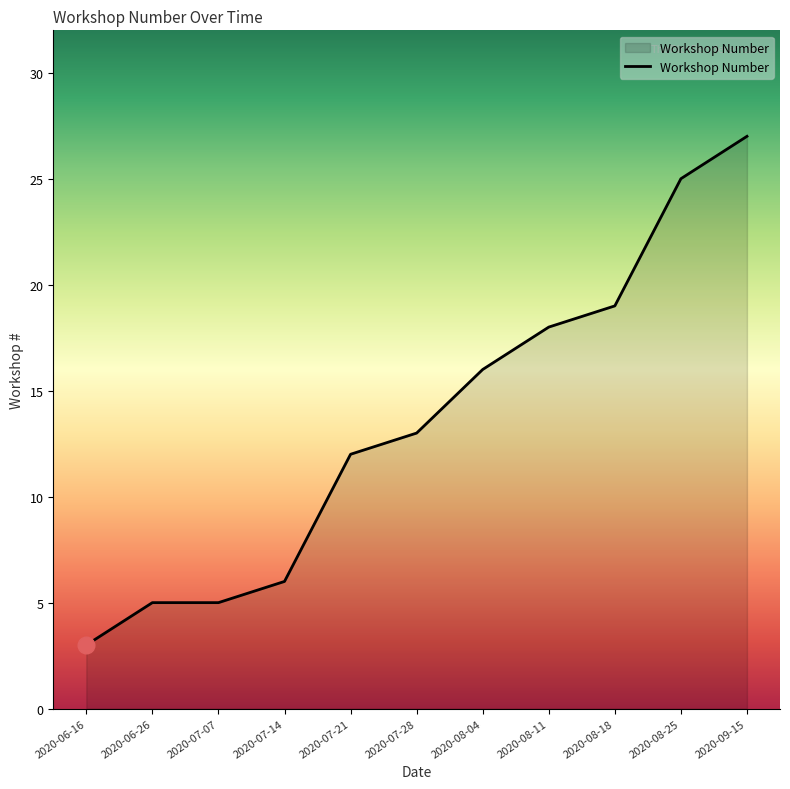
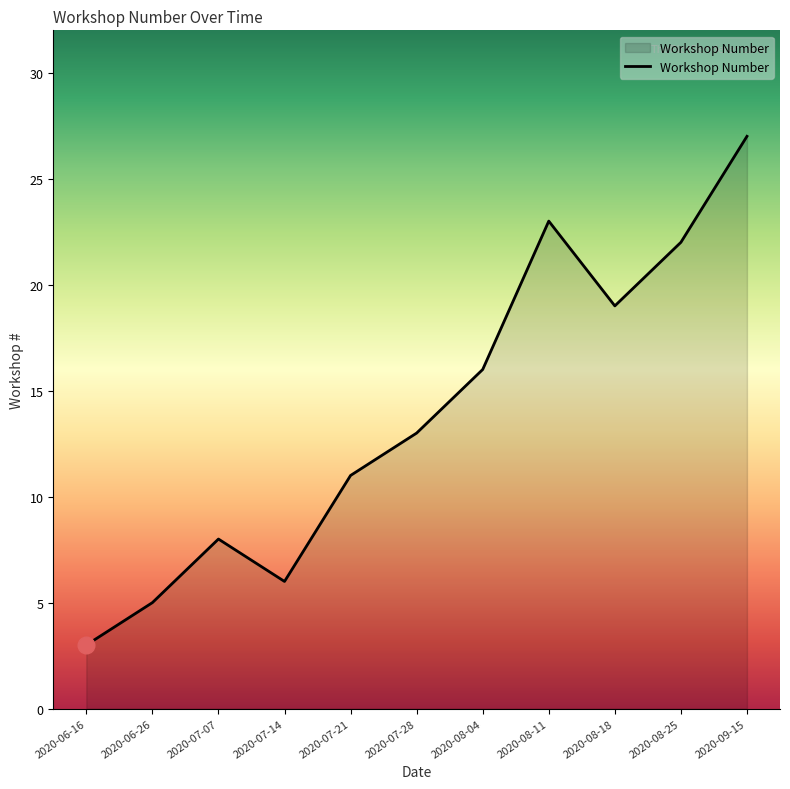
  {
    "Workshop Number": {
      "2020-06-26": 5,
-     "2020-07-07": 5,
+     "2020-07-07": 8,
      "2020-07-14": 6,
-     "2020-07-21": 12,
+     "2020-07-21": 11,
      "2020-07-28": 13,
      "2020-08-04": 16,
-     "2020-08-11": 18,
+     "2020-08-11": 23,
      "2020-08-18": 19,
-     "2020-08-25": 25,
+     "2020-08-25": 22,
      "2020-09-15": 27
    }
  }
